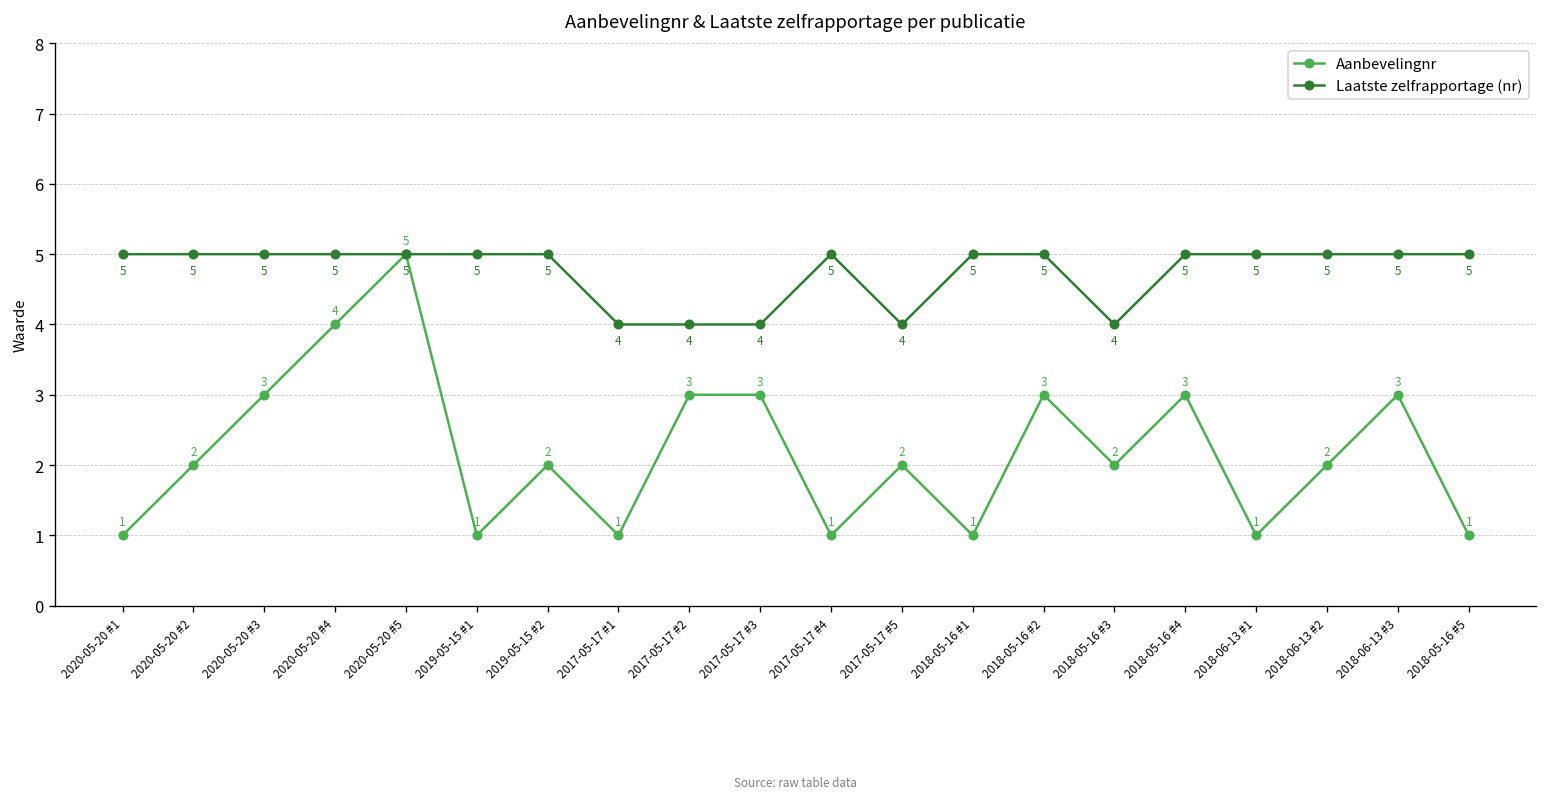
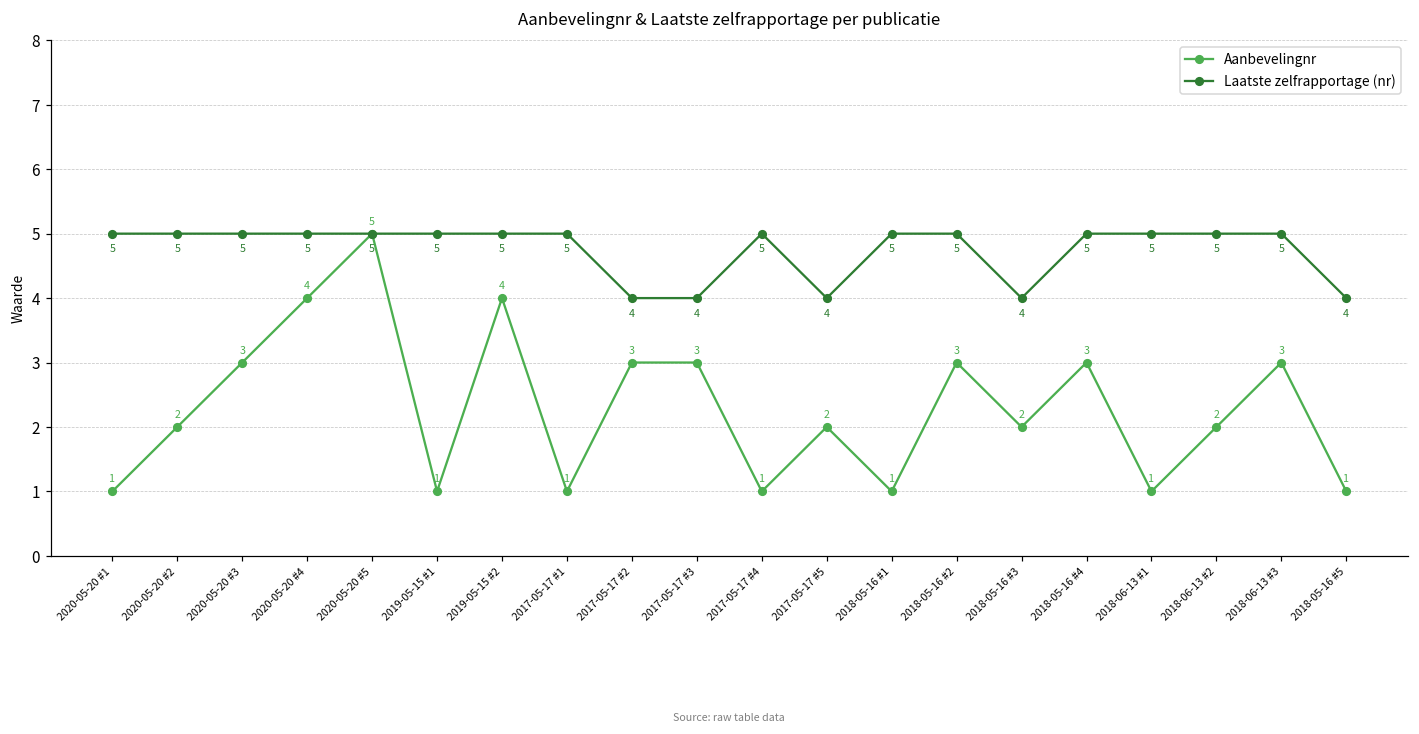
  {
    "Aanbevelingnr": {
      "2020-05-20 #1": 1,
      "2020-05-20 #2": 2,
      "2020-05-20 #3": 3,
      "2020-05-20 #4": 4,
      "2019-05-15 #1": 1,
-     "2019-05-15 #2": 2,
+     "2019-05-15 #2": 4,
      "2017-05-17 #1": 1,
      "2017-05-17 #2": 3,
      "2017-05-17 #3": 3,
      "2017-05-17 #4": 1,
      "2017-05-17 #5": 2,
      "2018-05-16 #1": 1,
      "2018-05-16 #2": 3,
      "2018-05-16 #3": 2,
      "2018-05-16 #4": 3,
      "2018-06-13 #1": 1,
      "2018-06-13 #2": 2,
      "2018-06-13 #3": 3,
      "2018-05-16 #5": 1
    },
    "Laatste zelfrapportage (nr)": {
      "2020-05-20 #1": 5,
      "2020-05-20 #2": 5,
      "2020-05-20 #3": 5,
      "2020-05-20 #4": 5,
      "2019-05-15 #1": 5,
      "2019-05-15 #2": 5,
-     "2017-05-17 #1": 4,
+     "2017-05-17 #1": 5,
      "2017-05-17 #2": 4,
      "2017-05-17 #3": 4,
      "2017-05-17 #4": 5,
      "2017-05-17 #5": 4,
      "2018-05-16 #1": 5,
      "2018-05-16 #2": 5,
      "2018-05-16 #3": 4,
      "2018-05-16 #4": 5,
      "2018-06-13 #1": 5,
      "2018-06-13 #2": 5,
      "2018-06-13 #3": 5,
-     "2018-05-16 #5": 5
+     "2018-05-16 #5": 4
    }
  }
